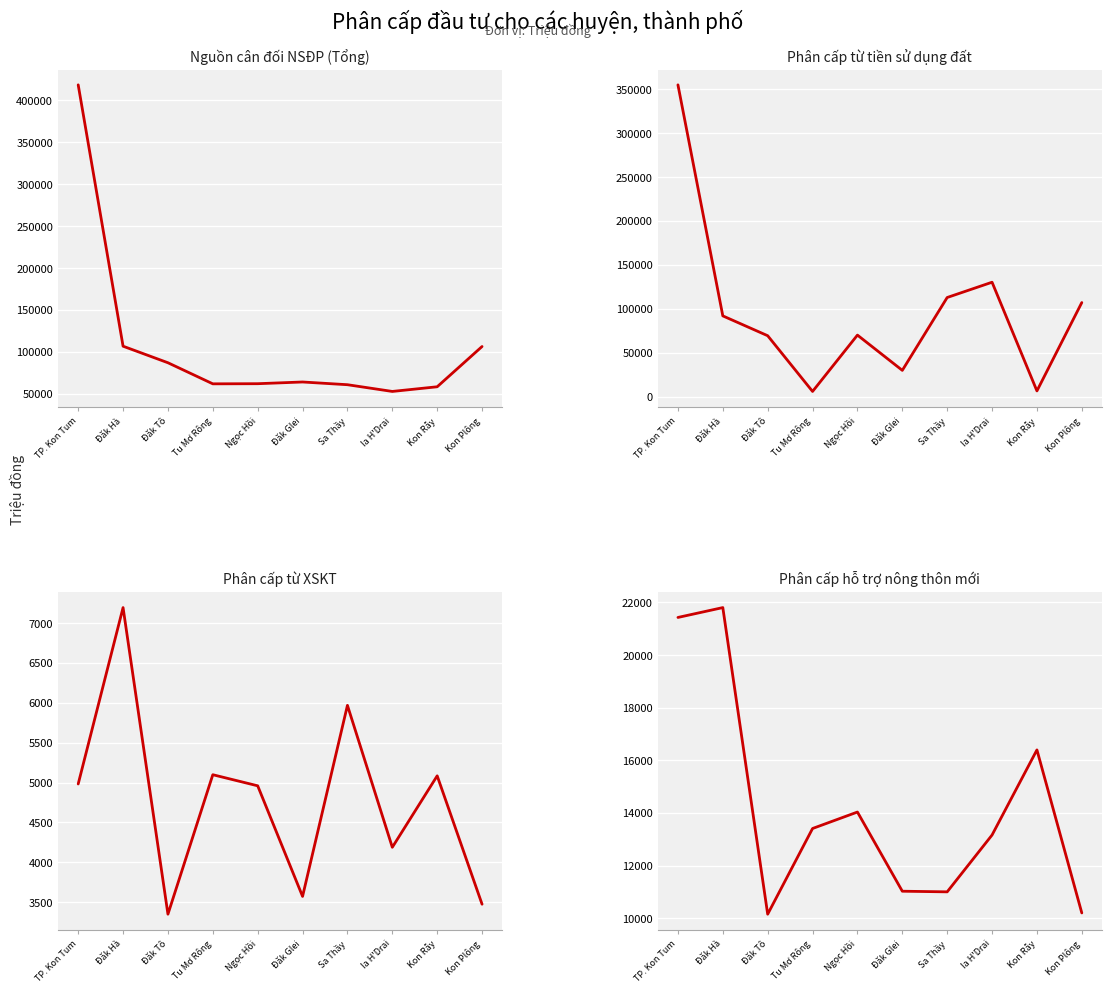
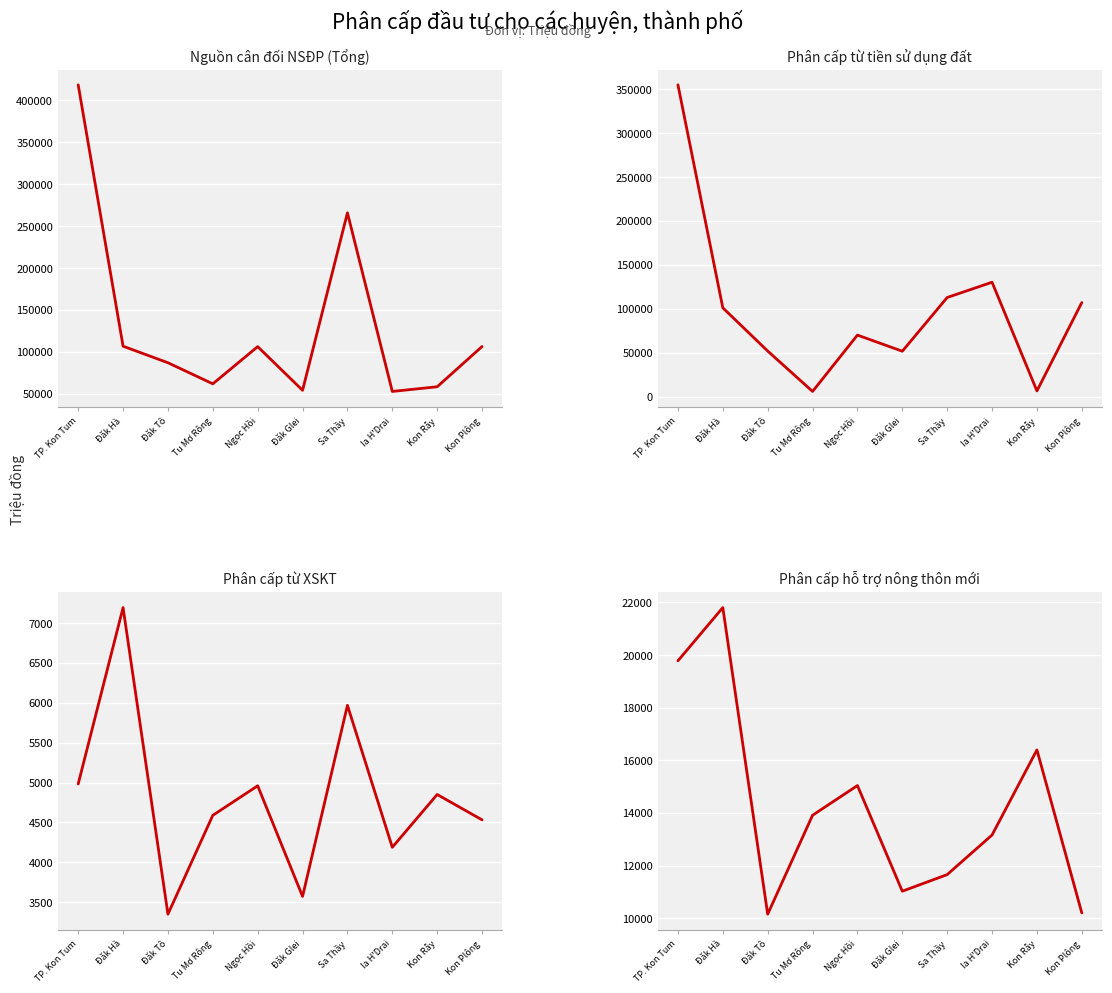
  {
    "Nguồn cân đối NSĐP (Tổng)": {
      "TP. Kon Tum": 420000,
      "Đăk Hà": 110000,
      "Đăk Tô": 90000,
      "Tu Mơ Rông": 60000,
-     "Ngọc Hồi": 60000,
-     "Đăk Glei": 60000,
-     "Sa Thầy": 60000,
+     "Ngọc Hồi": 110000,
+     "Đăk Glei": 50000,
+     "Sa Thầy": 270000,
      "Ia H'Drai": 50000,
      "Kon Rẫy": 60000,
      "Kon Plông": 110000
    },
    "Phân cấp từ tiền sử dụng đất": {
      "TP. Kon Tum": 360000,
-     "Đăk Hà": 90000,
-     "Đăk Tô": 70000,
+     "Đăk Hà": 100000,
+     "Đăk Tô": 50000,
      "Tu Mơ Rông": 10000,
      "Ngọc Hồi": 70000,
-     "Đăk Glei": 30000,
+     "Đăk Glei": 50000,
      "Sa Thầy": 110000,
      "Ia H'Drai": 130000,
      "Kon Rẫy": 10000,
      "Kon Plông": 110000
    },
    "Phân cấp từ XSKT": {
      "TP. Kon Tum": 5000,
      "Đăk Hà": 7200,
      "Đăk Tô": 3400,
-     "Tu Mơ Rông": 5100,
+     "Tu Mơ Rông": 4600,
      "Ngọc Hồi": 5000,
      "Đăk Glei": 3600,
      "Sa Thầy": 6000,
      "Ia H'Drai": 4200,
-     "Kon Rẫy": 5100,
-     "Kon Plông": 3500
+     "Kon Rẫy": 4900,
+     "Kon Plông": 4500
    },
    "Phân cấp hỗ trợ nông thôn mới": {
-     "TP. Kon Tum": 21400,
+     "TP. Kon Tum": 19800,
      "Đăk Hà": 21800,
      "Đăk Tô": 10200,
-     "Tu Mơ Rông": 13400,
-     "Ngọc Hồi": 14000,
+     "Tu Mơ Rông": 13900,
+     "Ngọc Hồi": 15000,
      "Đăk Glei": 11000,
-     "Sa Thầy": 11000,
+     "Sa Thầy": 11700,
      "Ia H'Drai": 13200,
      "Kon Rẫy": 16400,
      "Kon Plông": 10200
    }
  }
